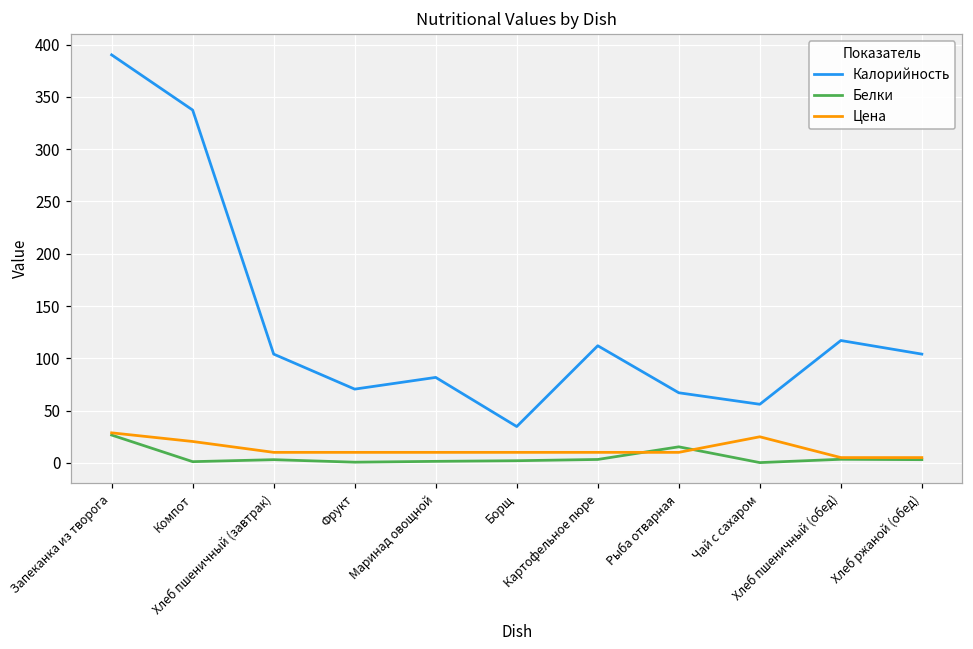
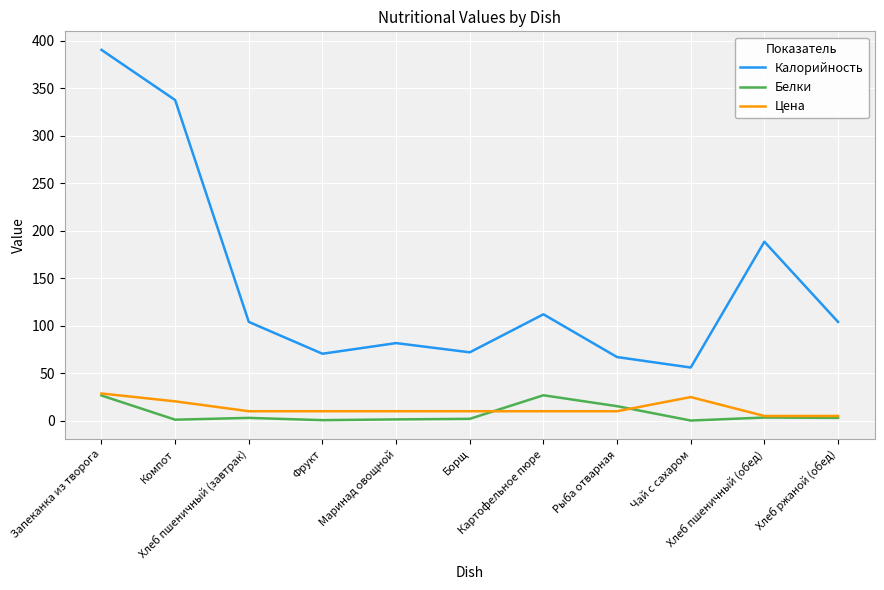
  {
    "Калорийность": {
      "Запеканка из творога": 390,
      "Компот": 340,
      "Хлеб пшеничный (завтрак)": 100,
      "Фрукт": 70,
      "Маринад овощной": 80,
-     "Борщ": 30,
+     "Борщ": 70,
      "Картофельное пюре": 110,
      "Рыба отварная": 70,
      "Чай с сахаром": 60,
-     "Хлеб пшеничный (обед)": 120,
+     "Хлеб пшеничный (обед)": 190,
      "Хлеб ржаной (обед)": 100
    },
    "Белки": {
      "Компот": 0,
      "Хлеб пшеничный (завтрак)": 0,
      "Фрукт": 0,
      "Маринад овощной": 0,
      "Борщ": 0,
-     "Картофельное пюре": 0,
+     "Картофельное пюре": 30,
      "Рыба отварная": 20,
      "Чай с сахаром": 0
    },
    "Цена": {
      "Компот": 20,
      "Хлеб пшеничный (завтрак)": 10,
      "Фрукт": 10,
      "Маринад овощной": 10,
      "Борщ": 10,
      "Картофельное пюре": 10,
      "Рыба отварная": 10,
      "Чай с сахаром": 20
    }
  }
